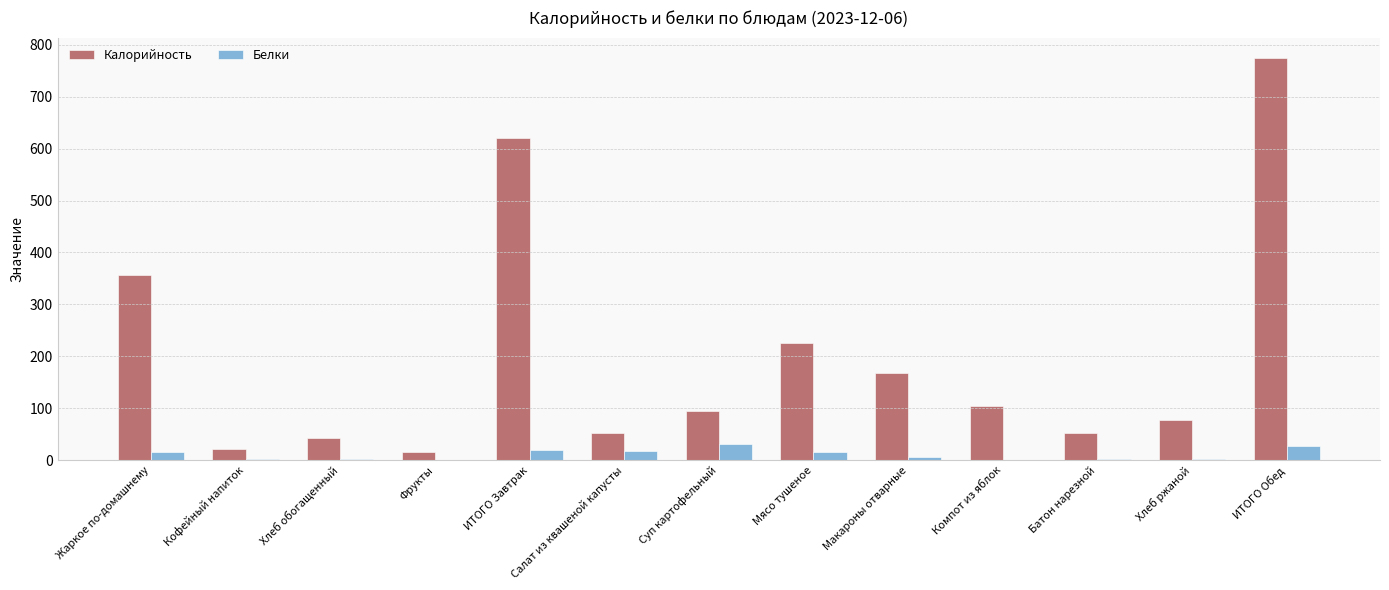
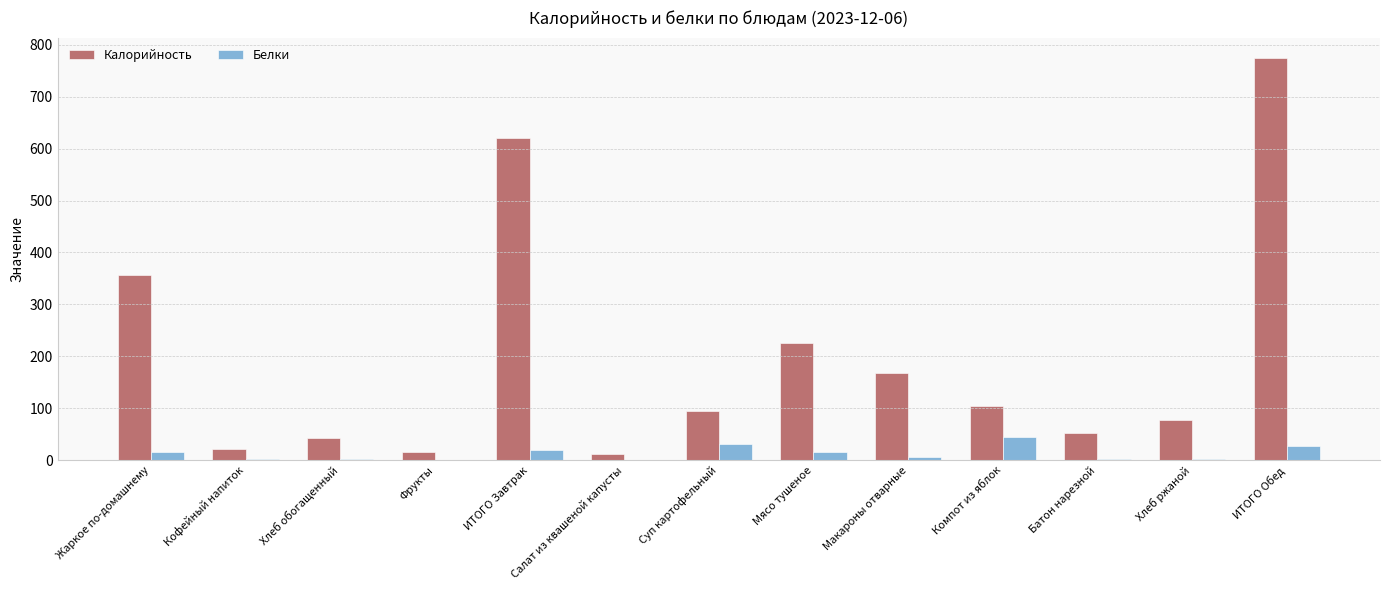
  {
    "Калорийность": {
      "Жаркое по-домашнему": 360,
      "Кофейный напиток": 20,
      "Хлеб обогащенный": 40,
      "Фрукты": 20,
      "ИТОГО Завтрак": 620,
-     "Салат из квашеной капусты": 50,
+     "Салат из квашеной капусты": 10,
      "Суп картофельный": 90,
      "Мясо тушеное": 230,
      "Макароны отварные": 170,
      "Компот из яблок": 100,
      "Батон нарезной": 50,
      "Хлеб ржаной": 80,
      "ИТОГО Обед": 770
    },
    "Белки": {
      "Жаркое по-домашнему": 10,
      "ИТОГО Завтрак": 20,
-     "Салат из квашеной капусты": 20,
+     "Салат из квашеной капусты": 0,
      "Суп картофельный": 30,
      "Мясо тушеное": 20,
      "Макароны отварные": 10,
-     "Компот из яблок": 0,
+     "Компот из яблок": 50,
      "ИТОГО Обед": 30
    }
  }
